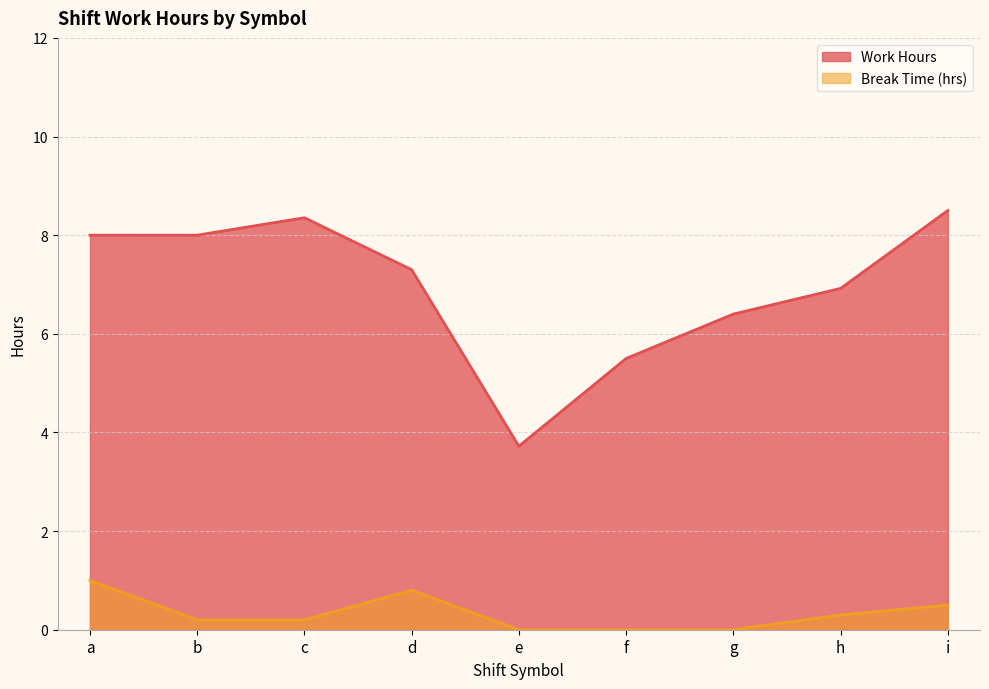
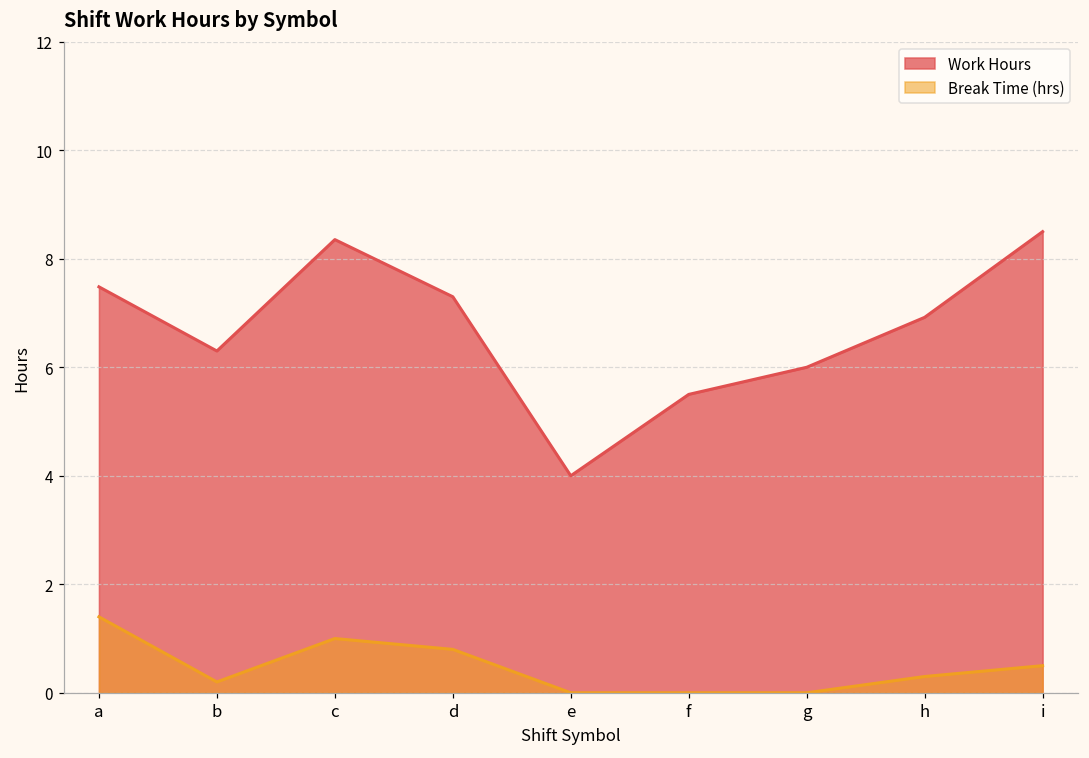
  {
    "Work Hours": {
-     "a": 8.0,
-     "b": 8.0,
+     "a": 7.5,
+     "b": 6.3,
      "c": 8.4,
      "d": 7.3,
-     "e": 3.7,
+     "e": 4.0,
      "f": 5.5,
-     "g": 6.4,
+     "g": 6.0,
      "h": 6.9,
      "i": 8.5
    },
    "Break Time (hrs)": {
-     "a": 1.0,
+     "a": 1.4,
      "b": 0.2,
-     "c": 0.2,
+     "c": 1.0,
      "d": 0.8,
      "e": 0.0,
      "f": 0.0,
      "g": 0.0,
      "h": 0.3,
      "i": 0.5
    }
  }
